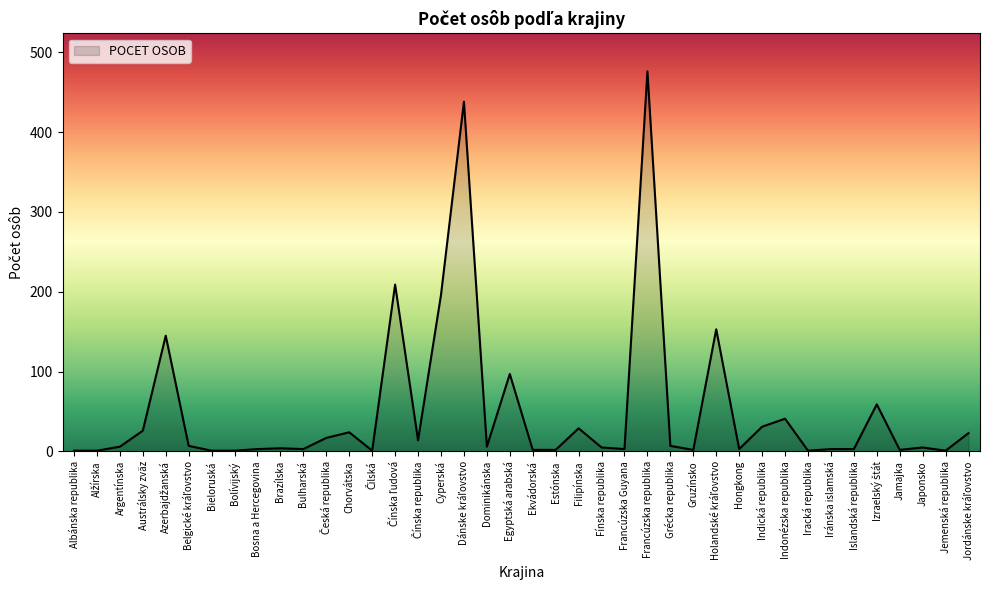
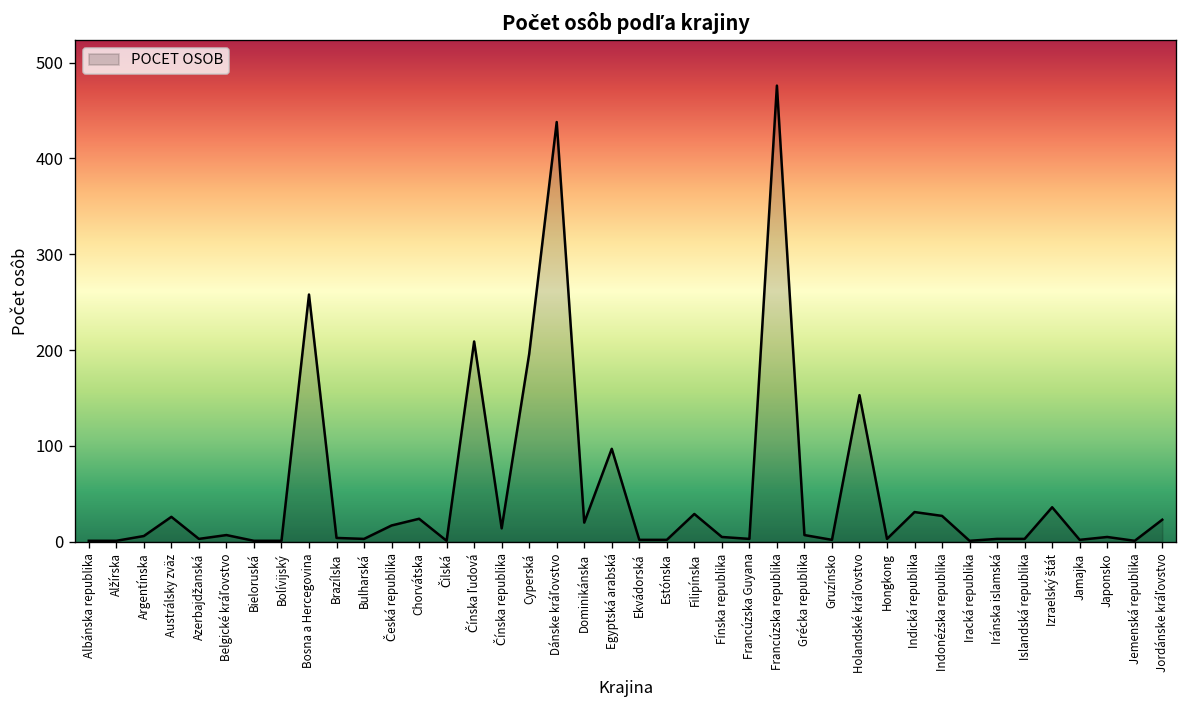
  {
    "Albánska republika": 0,
    "Alžírska": 0,
    "Argentínska": 10,
    "Austrálsky zväz": 30,
-   "Azerbajdžanská": 150,
+   "Azerbajdžanská": 0,
    "Belgické kráľovstvo": 10,
    "Bieloruská": 0,
    "Bolívijský": 0,
-   "Bosna a Hercegovina": 0,
+   "Bosna a Hercegovina": 260,
    "Brazílska": 0,
    "Bulharská": 0,
    "Česká republika": 20,
    "Chorvátska": 20,
    "Čilská": 0,
    "Čínska ľudová": 210,
    "Čínska republika": 10,
    "Cyperská": 200,
    "Dánske kráľovstvo": 440,
-   "Dominikánska": 10,
+   "Dominikánska": 20,
    "Egyptská arabská": 100,
    "Ekvádorská": 0,
    "Estónska": 0,
    "Filipínska": 30,
    "Fínska republika": 10,
    "Francúzska Guyana": 0,
    "Francúzska republika": 480,
    "Grécka republika": 10,
    "Gruzínsko": 0,
    "Holandské kráľovstvo": 150,
    "Hongkong": 0,
    "Indická republika": 30,
-   "Indonézska republika": 40,
+   "Indonézska republika": 30,
    "Iracká republika": 0,
    "Iránska islamská": 0,
    "Islandská republika": 0,
-   "Izraelský štát": 60,
+   "Izraelský štát": 40,
    "Jamajka": 0,
    "Japonsko": 10,
    "Jemenská republika": 0,
    "Jordánske kráľovstvo": 20
  }
